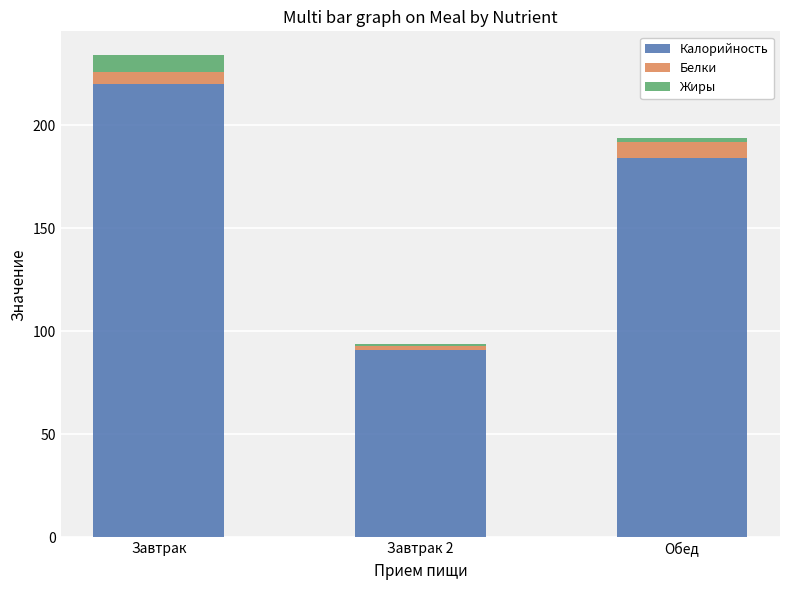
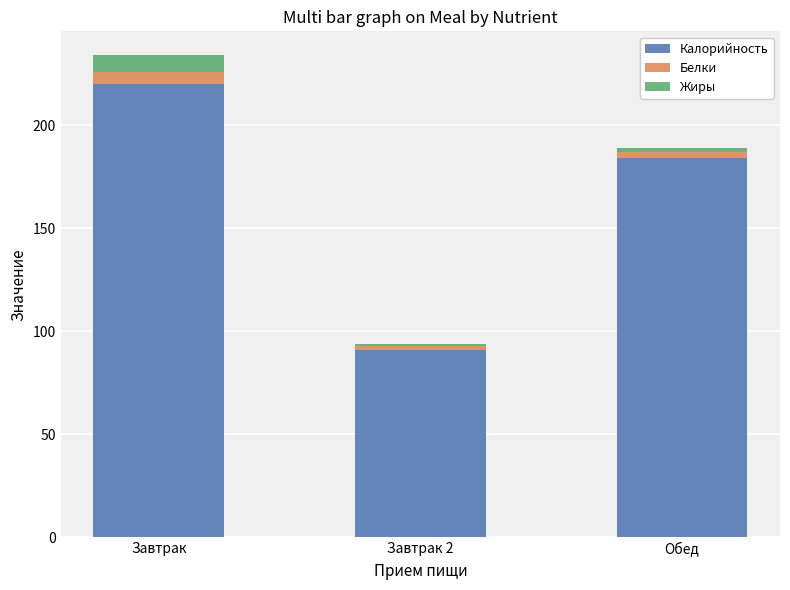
  {
    "Калорийность": {
      "Завтрак": 220,
      "Завтрак 2": 91,
      "Обед": 184
    },
    "Белки": {
      "Завтрак": 6,
      "Завтрак 2": 2,
-     "Обед": 8
+     "Обед": 3
    },
    "Жиры": {
      "Завтрак": 8,
      "Обед": 2
    }
  }
